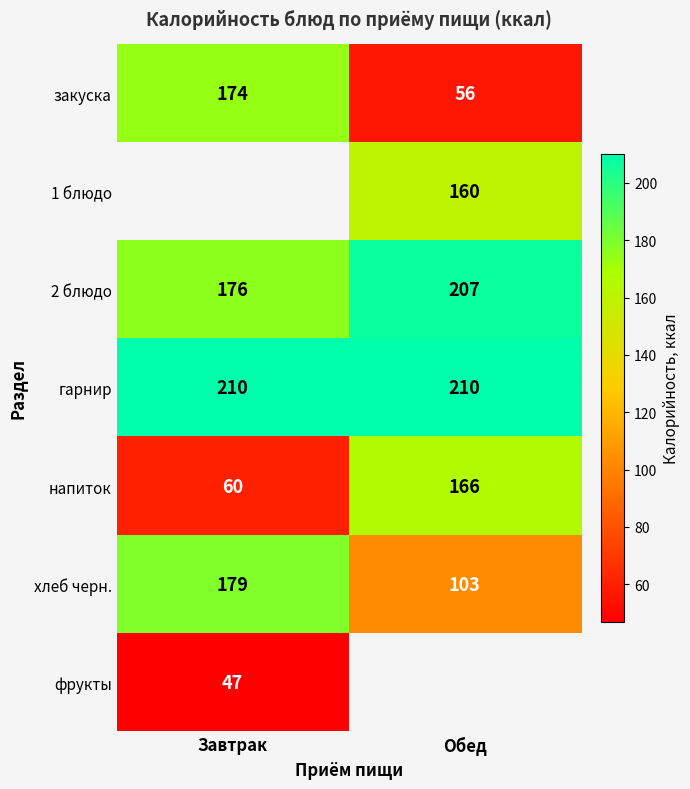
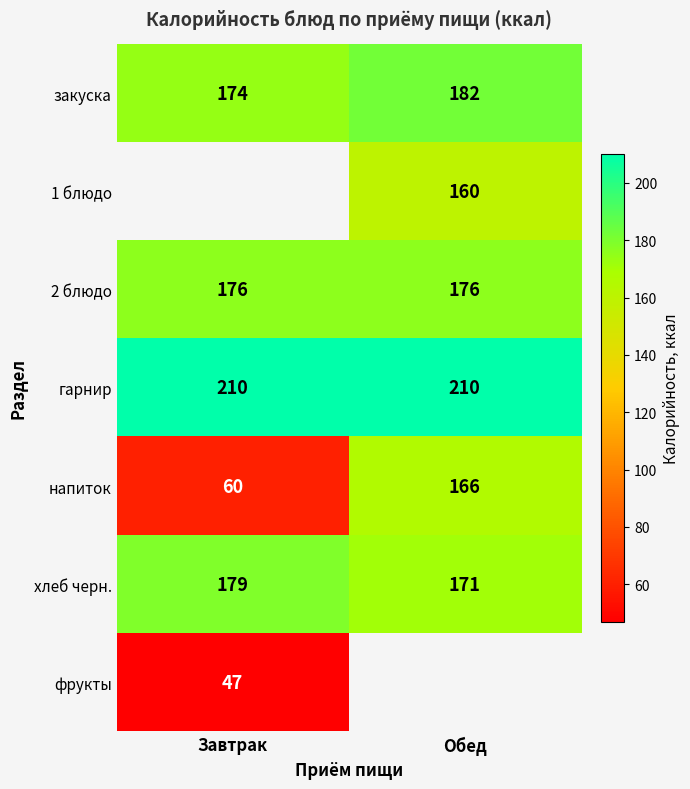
  {
    "закуска": {
      "Завтрак": 174,
-     "Обед": 56
+     "Обед": 182
    },
    "1 блюдо": {
      "Обед": 160
    },
    "2 блюдо": {
      "Завтрак": 176,
-     "Обед": 207
+     "Обед": 176
    },
    "гарнир": {
      "Завтрак": 210,
      "Обед": 210
    },
    "напиток": {
      "Завтрак": 60,
      "Обед": 166
    },
    "хлеб черн.": {
      "Завтрак": 179,
-     "Обед": 103
+     "Обед": 171
    },
    "фрукты": {
      "Завтрак": 47
    }
  }
